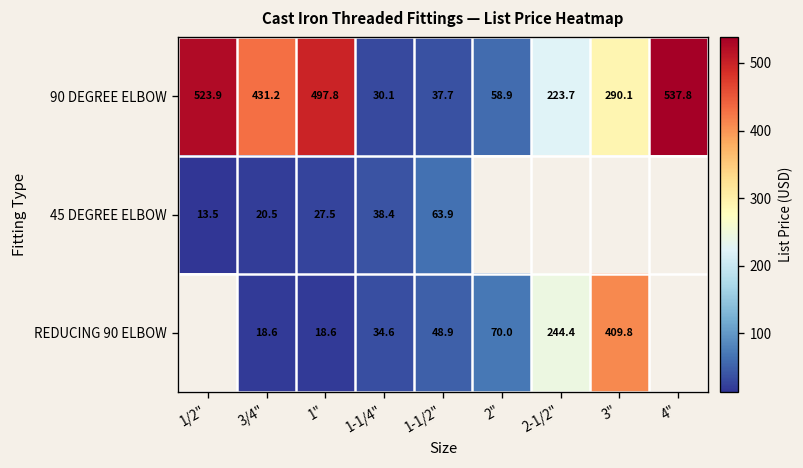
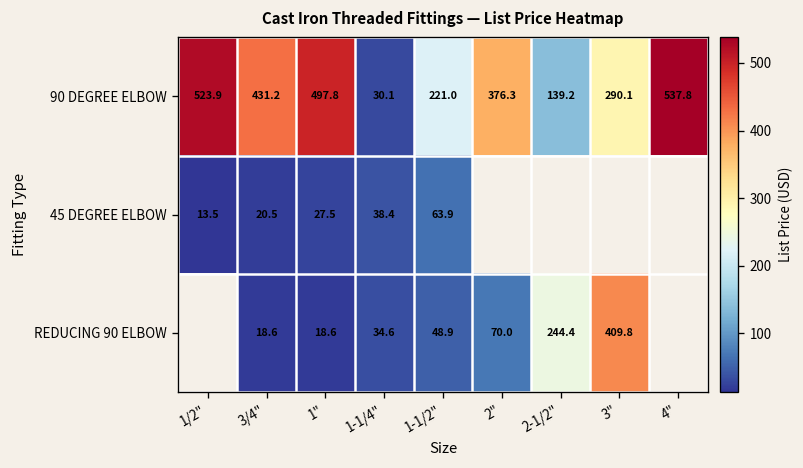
  {
    "90 DEGREE ELBOW": {
      "1/2\"": 523.9,
      "3/4\"": 431.2,
      "1\"": 497.8,
      "1-1/4\"": 30.1,
-     "1-1/2\"": 37.7,
-     "2\"": 58.9,
-     "2-1/2\"": 223.7,
+     "1-1/2\"": 221.0,
+     "2\"": 376.3,
+     "2-1/2\"": 139.2,
      "3\"": 290.1,
      "4\"": 537.8
    },
    "45 DEGREE ELBOW": {
      "1/2\"": 13.5,
      "3/4\"": 20.5,
      "1\"": 27.5,
      "1-1/4\"": 38.4,
      "1-1/2\"": 63.9
    },
    "REDUCING 90 ELBOW": {
      "3/4\"": 18.6,
      "1\"": 18.6,
      "1-1/4\"": 34.6,
      "1-1/2\"": 48.9,
      "2\"": 70.0,
      "2-1/2\"": 244.4,
      "3\"": 409.8
    }
  }
